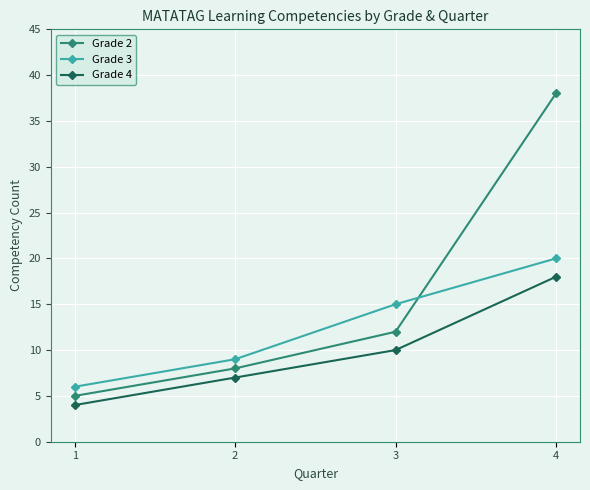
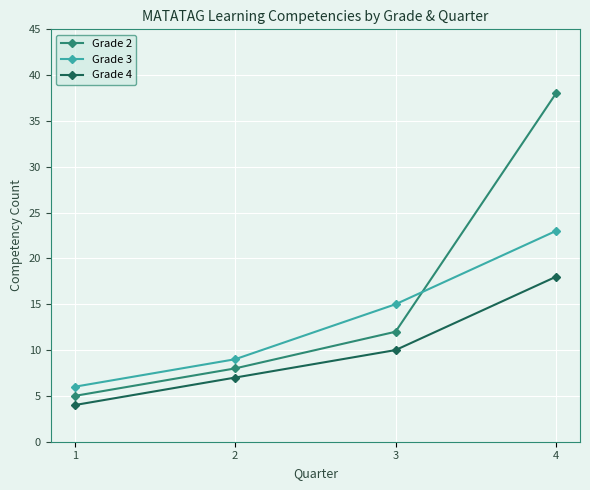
  {
    "Grade 3": {
      "1": 6,
      "2": 9,
      "3": 15,
-     "4": 20
+     "4": 23
    }
  }
